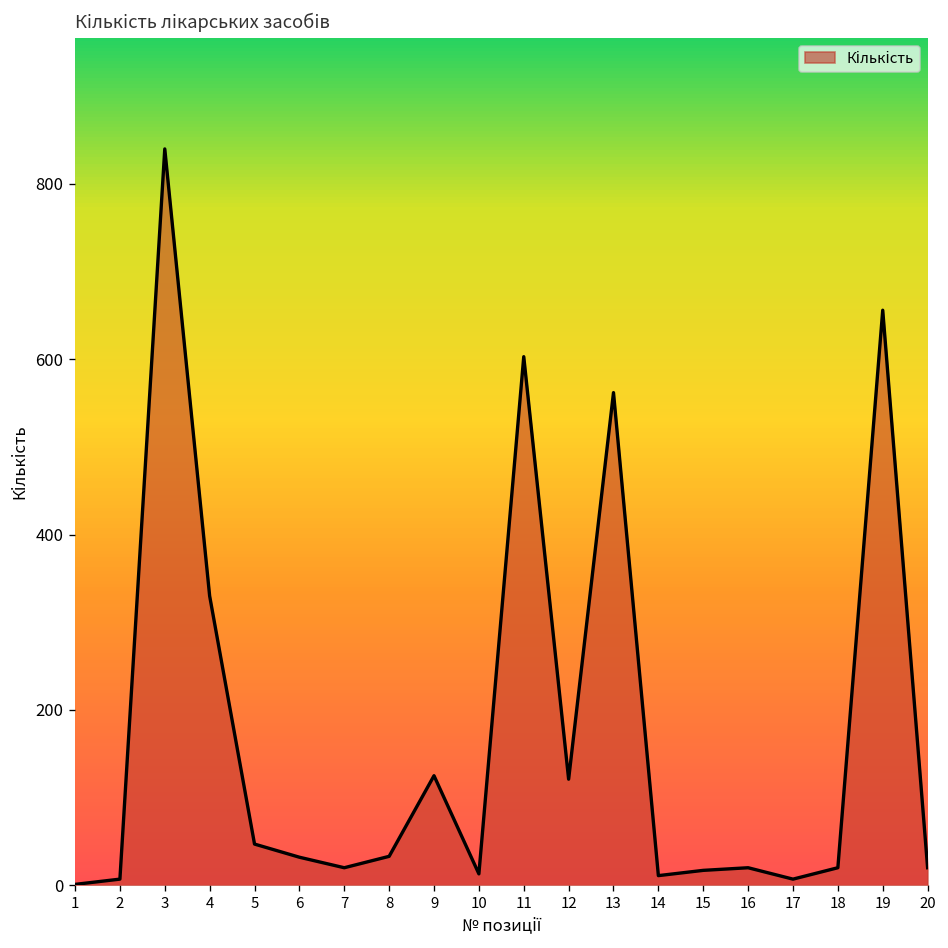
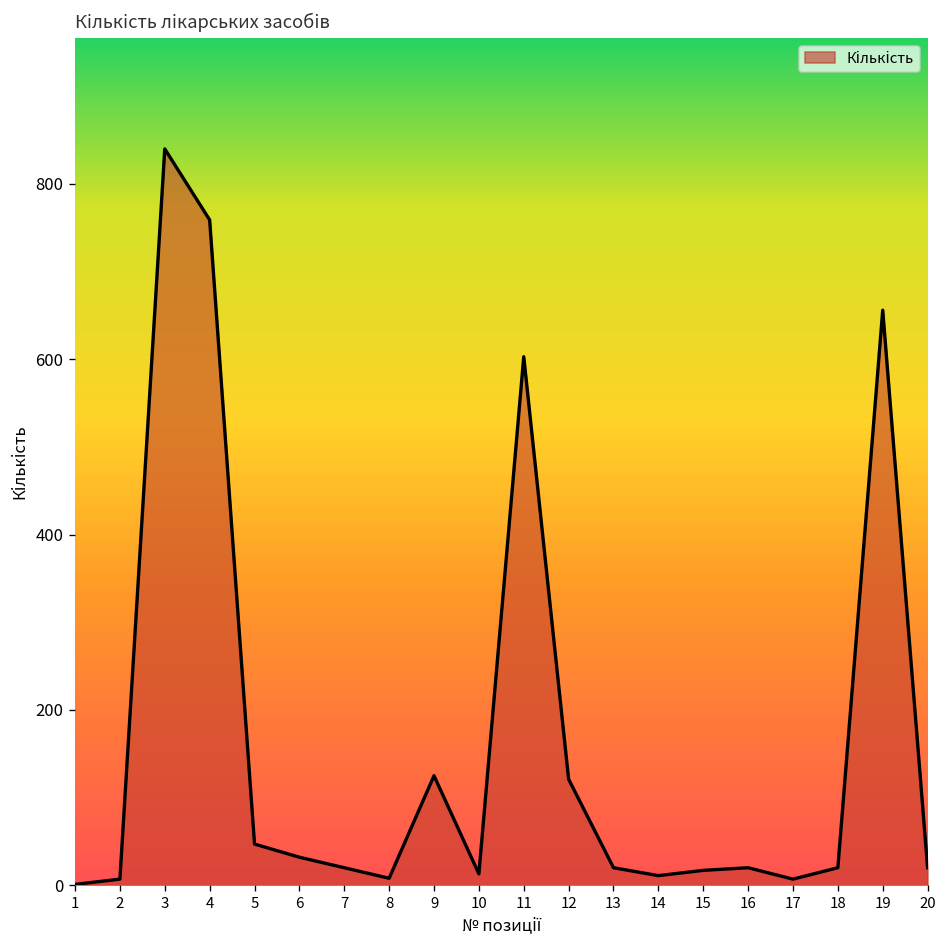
  {
    "1": 0,
    "2": 10,
    "3": 840,
-   "4": 330,
+   "4": 760,
    "5": 50,
    "6": 30,
    "7": 20,
-   "8": 30,
+   "8": 10,
    "9": 130,
    "10": 10,
    "11": 600,
    "12": 120,
-   "13": 560,
+   "13": 20,
    "14": 10,
    "15": 20,
    "16": 20,
    "17": 10,
    "18": 20,
    "19": 660,
    "20": 20
  }
